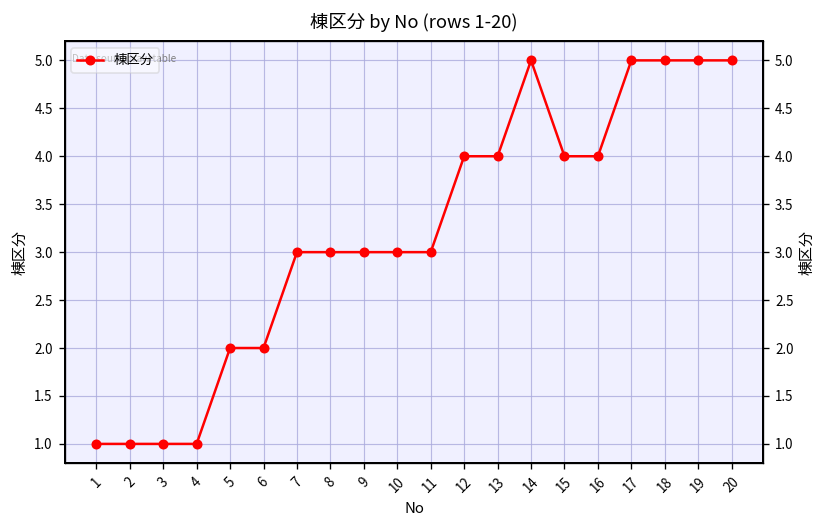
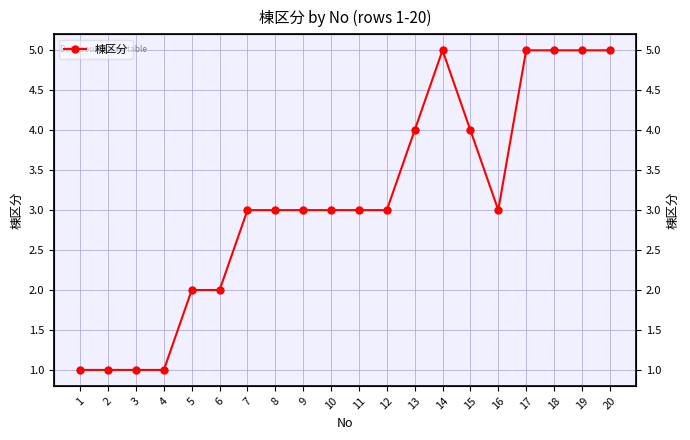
  {
    "1": 1,
    "2": 1,
    "3": 1,
    "4": 1,
    "5": 2,
    "6": 2,
    "7": 3,
    "8": 3,
    "9": 3,
    "10": 3,
    "11": 3,
-   "12": 4,
+   "12": 3,
    "13": 4,
    "14": 5,
    "15": 4,
-   "16": 4,
+   "16": 3,
    "17": 5,
    "18": 5,
    "19": 5,
    "20": 5
  }
